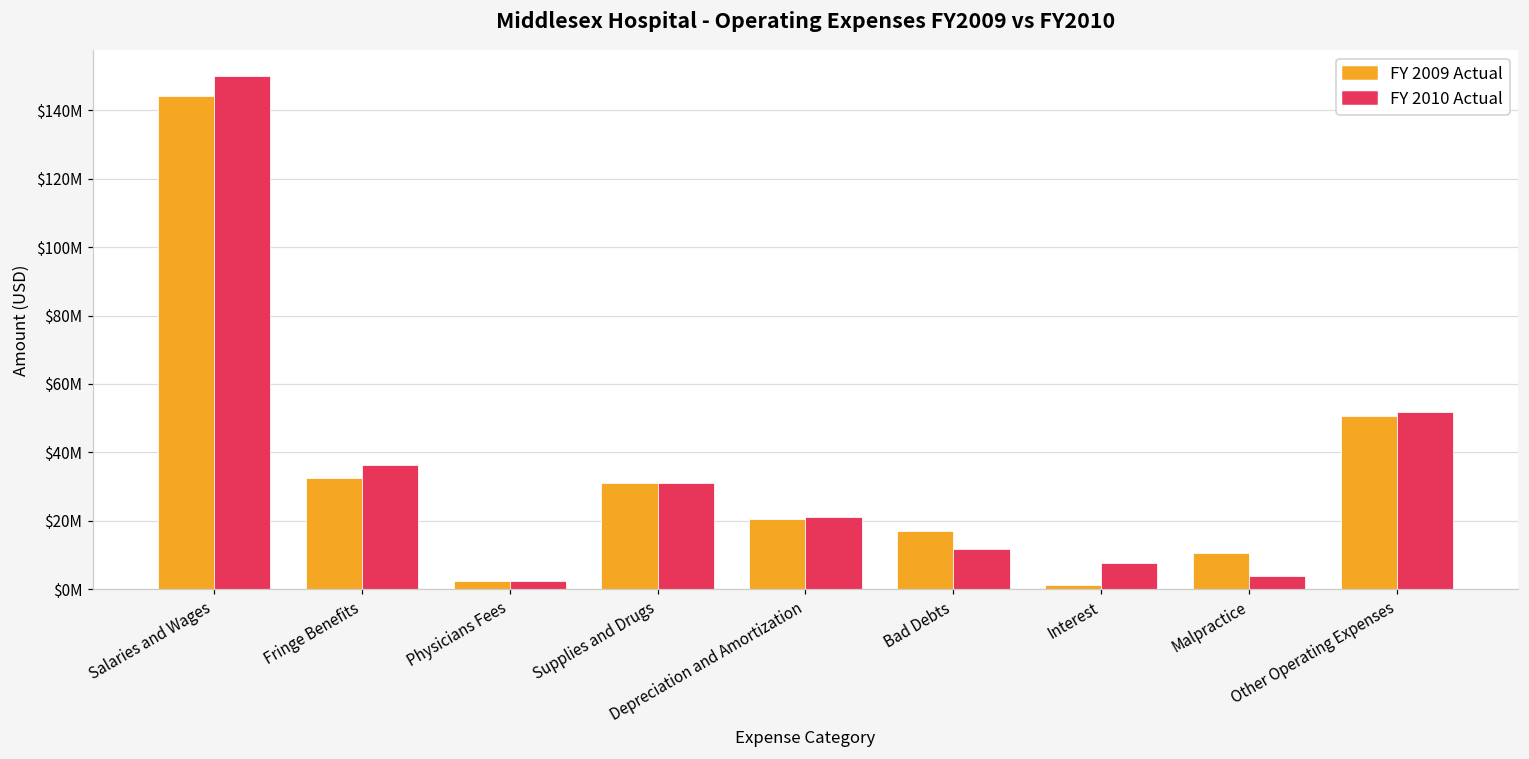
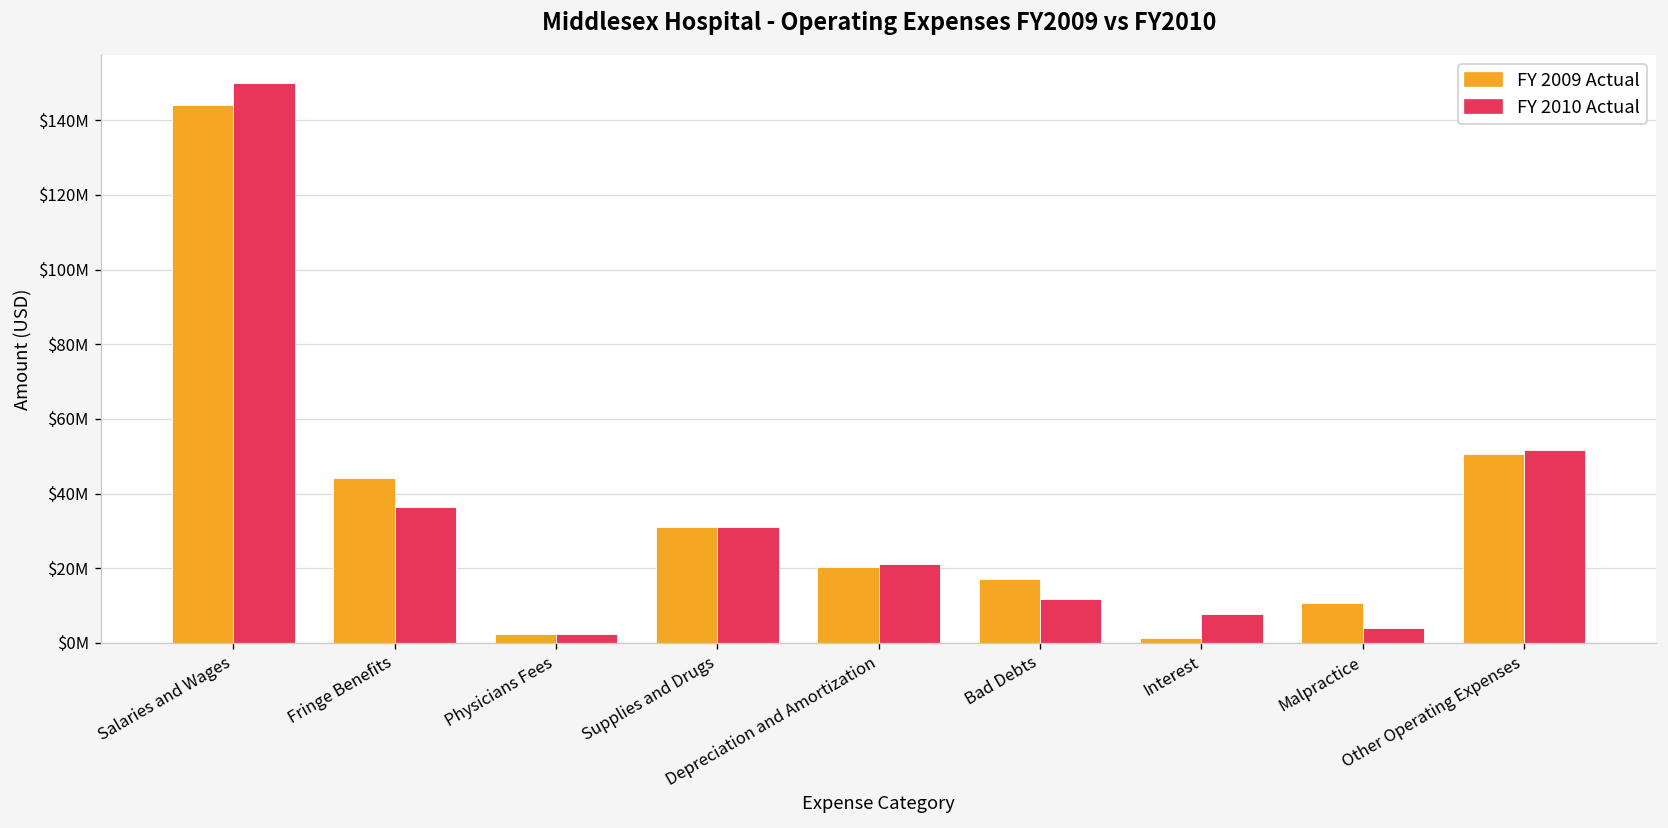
  {
    "FY 2009 Actual": {
      "Salaries and Wages": "$144000000",
-     "Fringe Benefits": "$33000000",
+     "Fringe Benefits": "$44000000",
      "Physicians Fees": "$2000000",
      "Supplies and Drugs": "$31000000",
      "Depreciation and Amortization": "$20000000",
      "Bad Debts": "$17000000",
      "Interest": "$1000000",
      "Malpractice": "$11000000",
      "Other Operating Expenses": "$51000000"
    },
    "FY 2010 Actual": {
      "Salaries and Wages": "$150000000",
      "Fringe Benefits": "$36000000",
      "Physicians Fees": "$3000000",
      "Supplies and Drugs": "$31000000",
      "Depreciation and Amortization": "$21000000",
      "Bad Debts": "$12000000",
      "Interest": "$8000000",
      "Malpractice": "$4000000",
      "Other Operating Expenses": "$52000000"
    }
  }
